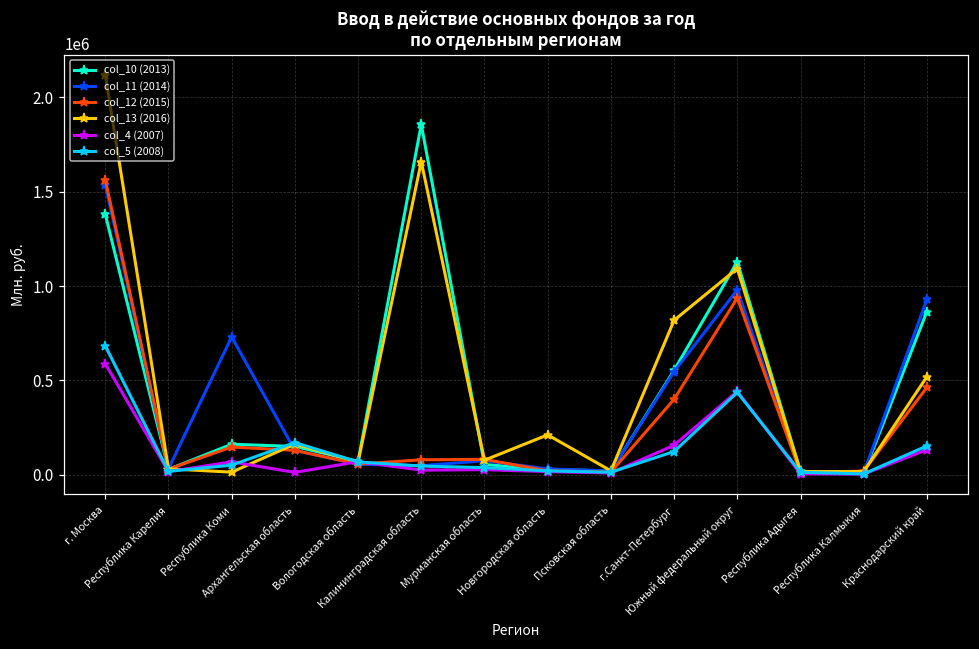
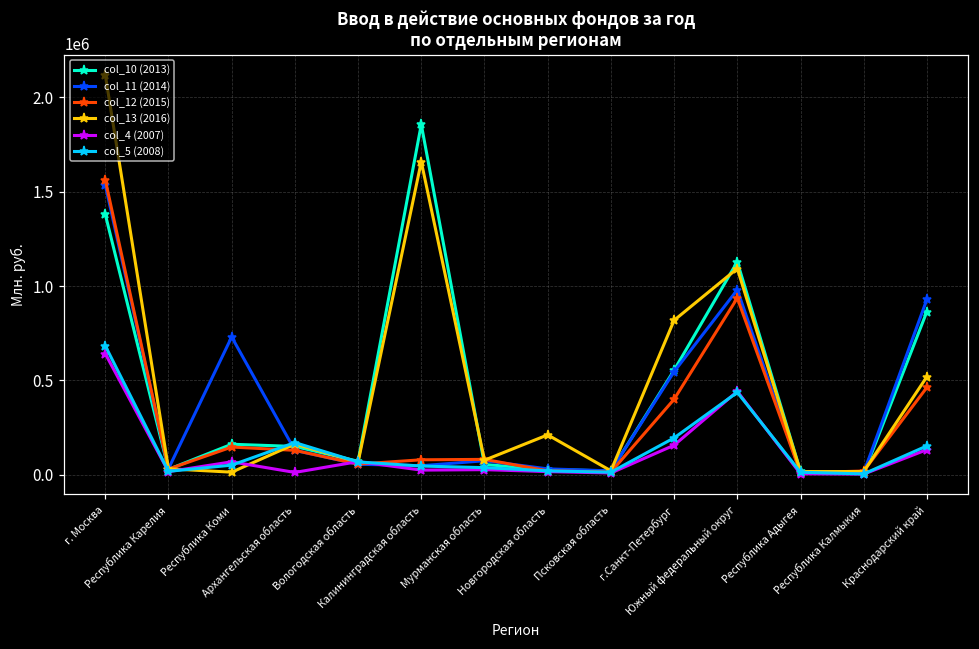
  {
    "col_10 (2013)": {
      "г. Москва": 1380000,
      "Калининградская область": 1860000,
      "Мурманская область": 50000,
      "Южный федеральный округ": 1130000,
      "Краснодарский край": 870000
    },
    "col_11 (2014)": {
      "г. Москва": 1540000,
      "Республика Коми": 730000,
      "Южный федеральный округ": 980000,
      "Краснодарский край": 930000
    },
    "col_12 (2015)": {
      "г. Москва": 1560000,
      "Калининградская область": 80000,
      "г.Санкт-Петербург": 400000,
      "Южный федеральный округ": 940000,
      "Краснодарский край": 460000
    },
    "col_13 (2016)": {
      "Республика Коми": 10000,
      "Калининградская область": 1660000,
      "Новгородская область": 210000,
      "г.Санкт-Петербург": 820000,
      "Южный федеральный округ": 1090000,
      "Краснодарский край": 520000
    },
    "col_4 (2007)": {
-     "г. Москва": 590000,
+     "г. Москва": 640000,
      "Республика Коми": 70000,
      "Архангельская область": 10000,
      "Калининградская область": 20000,
      "г.Санкт-Петербург": 160000,
      "Краснодарский край": 130000
    },
    "col_5 (2008)": {
      "г. Москва": 680000,
      "Республика Коми": 50000,
-     "г.Санкт-Петербург": 120000,
+     "г.Санкт-Петербург": 190000,
      "Краснодарский край": 150000
    }
  }
